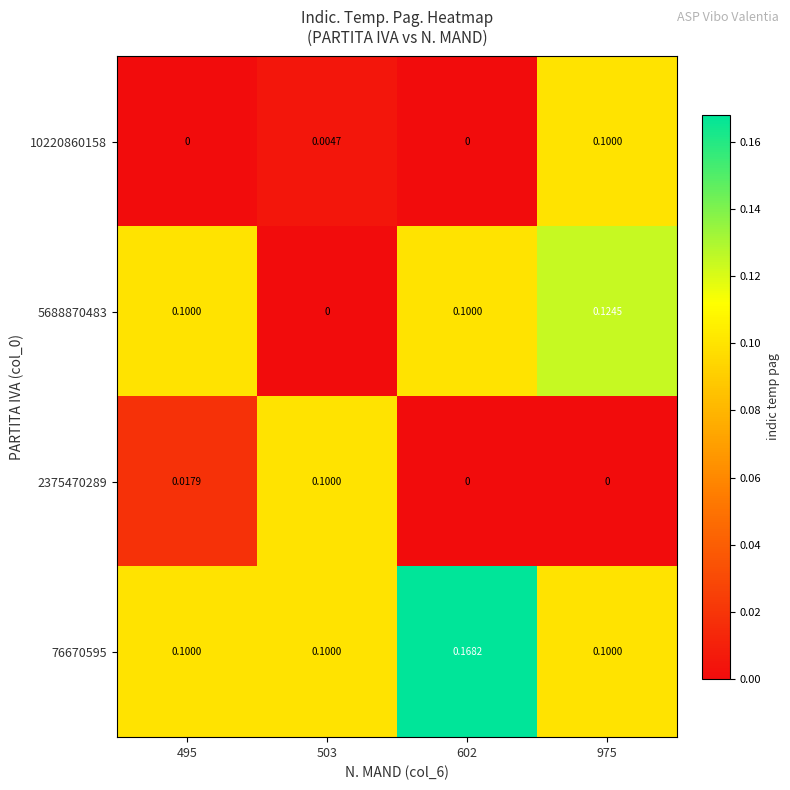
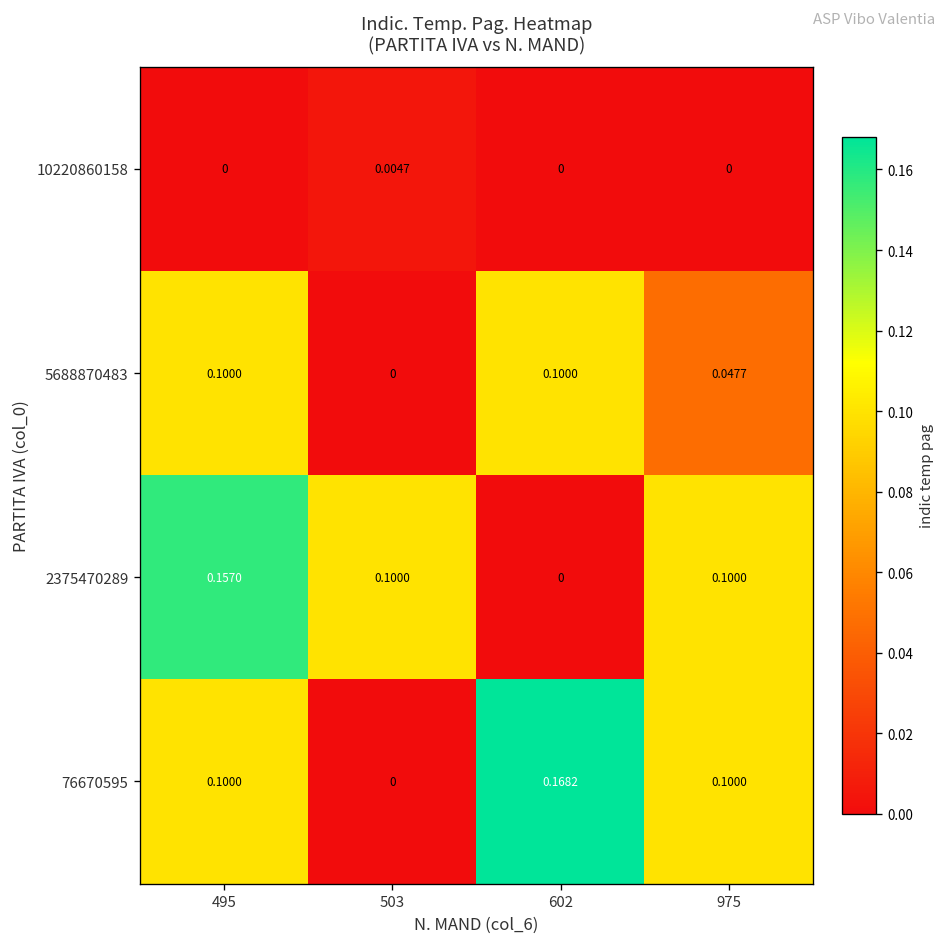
  {
    "10220860158": {
      "495": 0,
      "503": 0.0047,
      "602": 0,
-     "975": 0.1000
+     "975": 0
    },
    "5688870483": {
      "495": 0.1000,
      "503": 0,
      "602": 0.1000,
-     "975": 0.1245
+     "975": 0.0477
    },
    "2375470289": {
-     "495": 0.0179,
+     "495": 0.1570,
      "503": 0.1000,
      "602": 0,
-     "975": 0
+     "975": 0.1000
    },
    "76670595": {
      "495": 0.1000,
-     "503": 0.1000,
+     "503": 0,
      "602": 0.1682,
      "975": 0.1000
    }
  }
